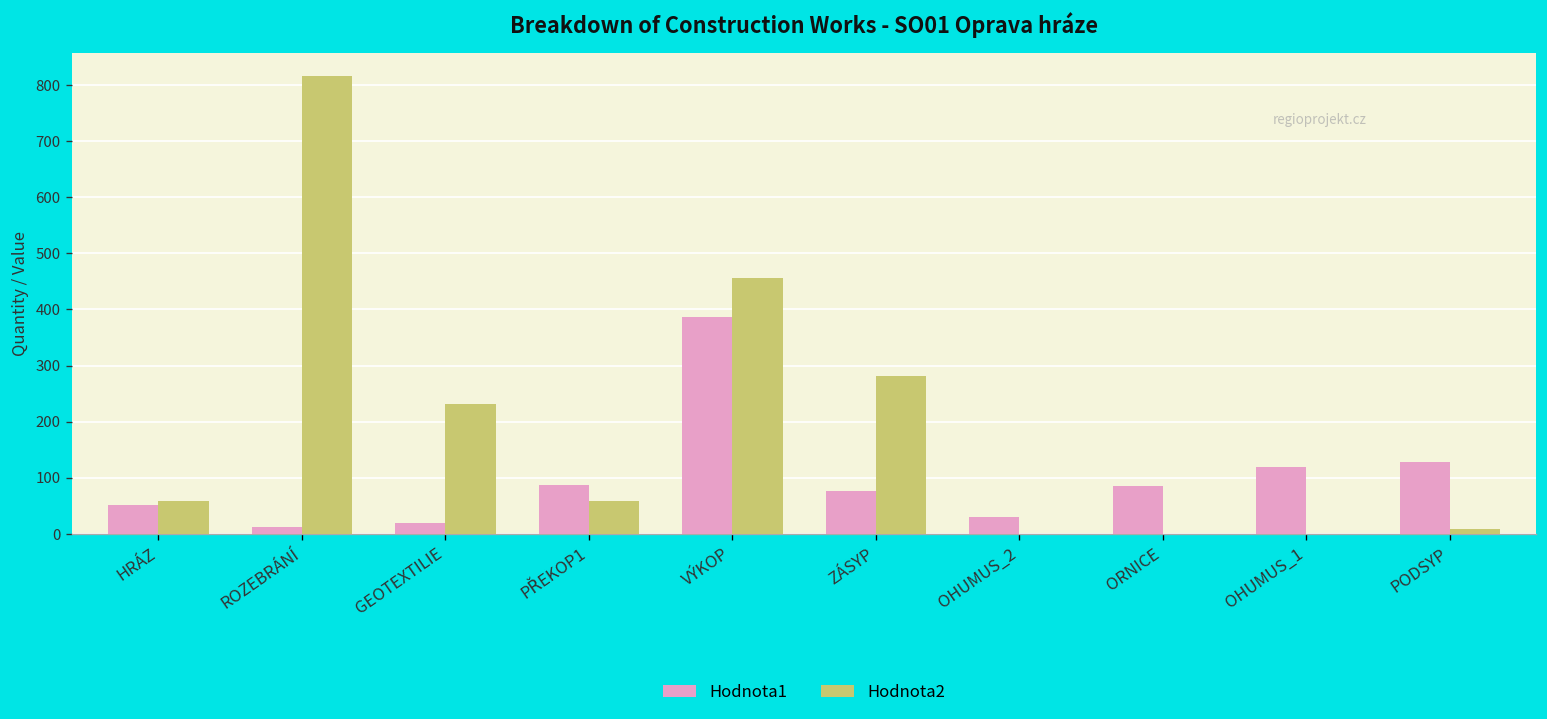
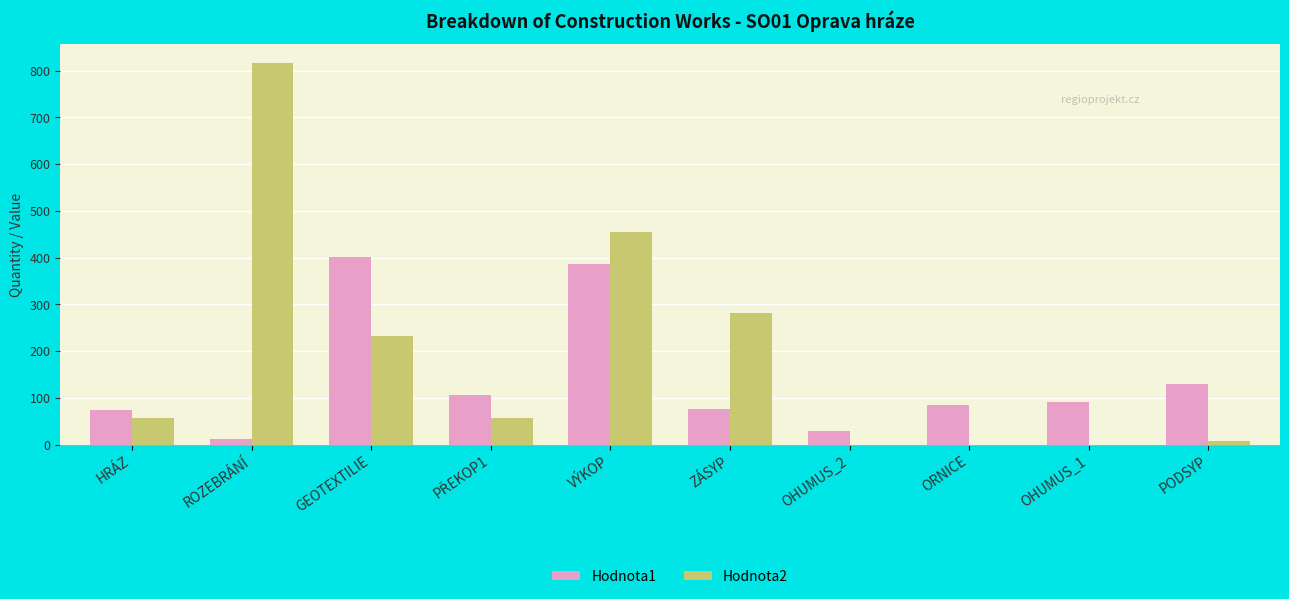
  {
    "Hodnota1": {
-     "HRÁZ": 50,
+     "HRÁZ": 70,
      "ROZEBRÁNÍ": 10,
-     "GEOTEXTILIE": 20,
-     "PŘEKOP1": 90,
+     "GEOTEXTILIE": 400,
+     "PŘEKOP1": 110,
      "VÝKOP": 390,
      "ZÁSYP": 80,
      "OHUMUS_2": 30,
      "ORNICE": 90,
-     "OHUMUS_1": 120,
+     "OHUMUS_1": 90,
      "PODSYP": 130
    },
    "Hodnota2": {
      "HRÁZ": 60,
      "ROZEBRÁNÍ": 820,
      "GEOTEXTILIE": 230,
      "PŘEKOP1": 60,
      "VÝKOP": 460,
      "ZÁSYP": 280,
      "OHUMUS_2": 0,
      "ORNICE": 0,
      "OHUMUS_1": 0,
      "PODSYP": 10
    }
  }
